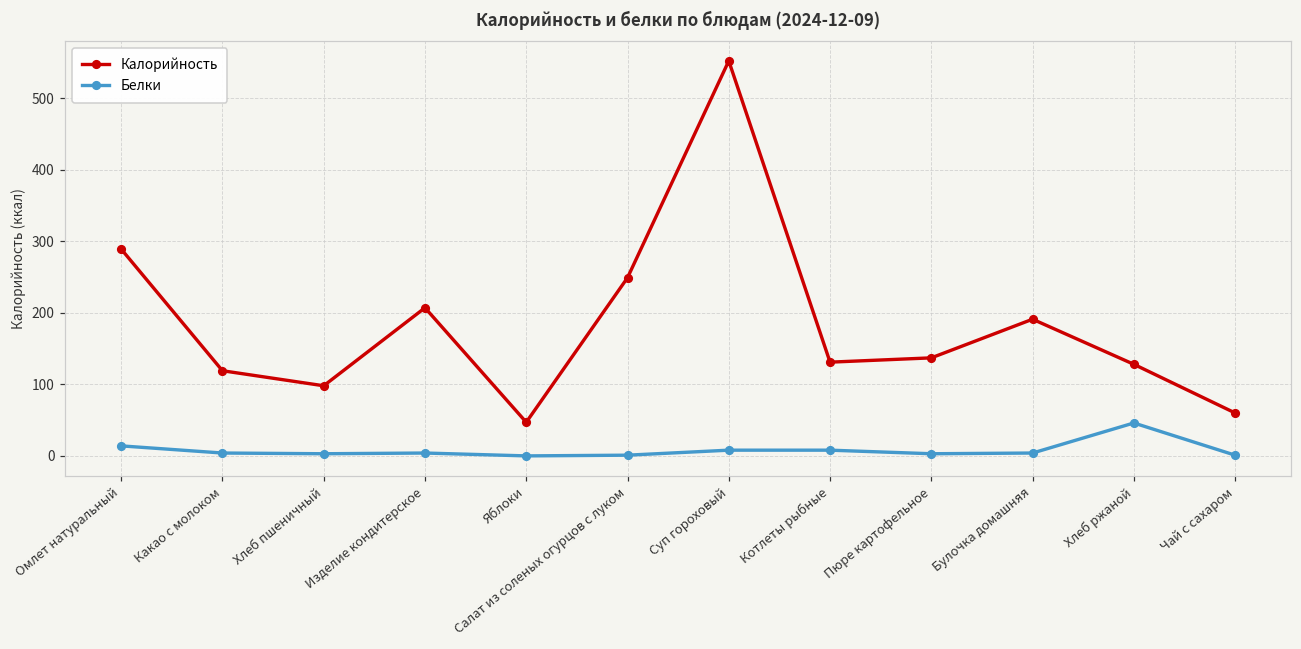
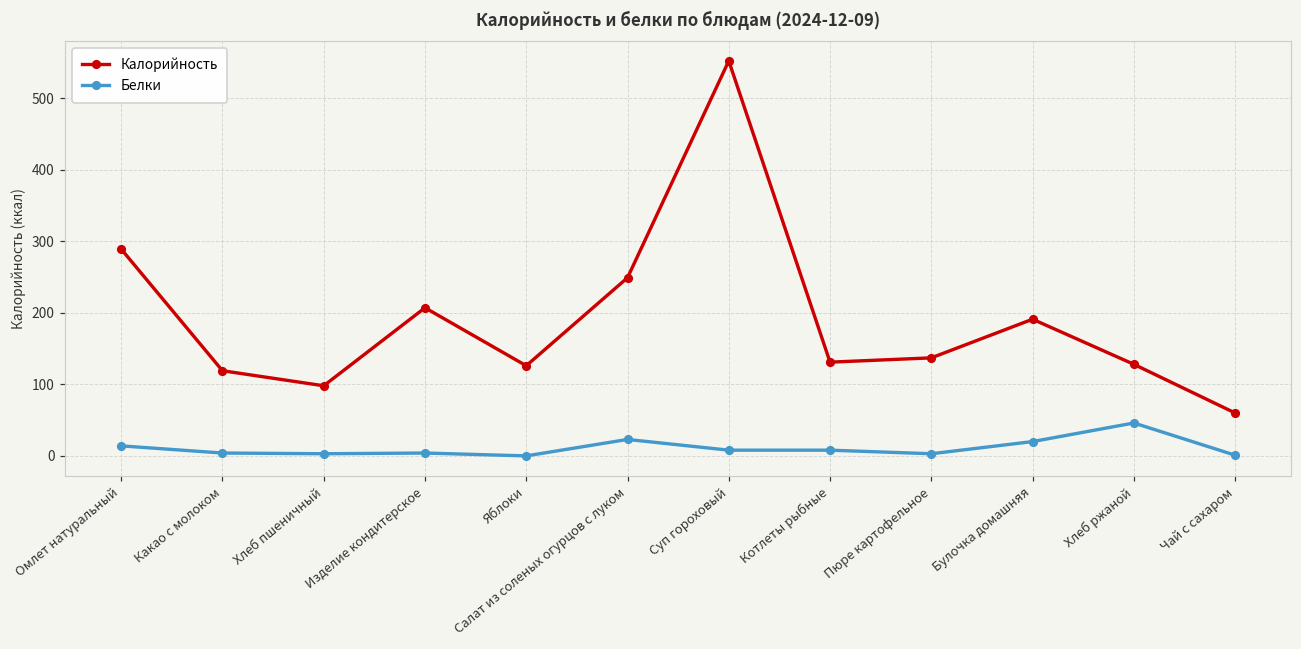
  {
    "Калорийность": {
      "Омлет натуральный": 290,
      "Какао с молоком": 120,
      "Хлеб пшеничный": 100,
      "Изделие кондитерское": 210,
-     "Яблоки": 50,
+     "Яблоки": 130,
      "Салат из соленых огурцов с луком": 250,
      "Суп гороховый": 550,
      "Котлеты рыбные": 130,
      "Пюре картофельное": 140,
      "Булочка домашняя": 190,
      "Хлеб ржаной": 130,
      "Чай с сахаром": 60
    },
    "Белки": {
      "Омлет натуральный": 10,
      "Какао с молоком": 0,
      "Хлеб пшеничный": 0,
      "Изделие кондитерское": 0,
      "Яблоки": 0,
-     "Салат из соленых огурцов с луком": 0,
+     "Салат из соленых огурцов с луком": 20,
      "Суп гороховый": 10,
      "Котлеты рыбные": 10,
      "Пюре картофельное": 0,
-     "Булочка домашняя": 0,
+     "Булочка домашняя": 20,
      "Хлеб ржаной": 50,
      "Чай с сахаром": 0
    }
  }
